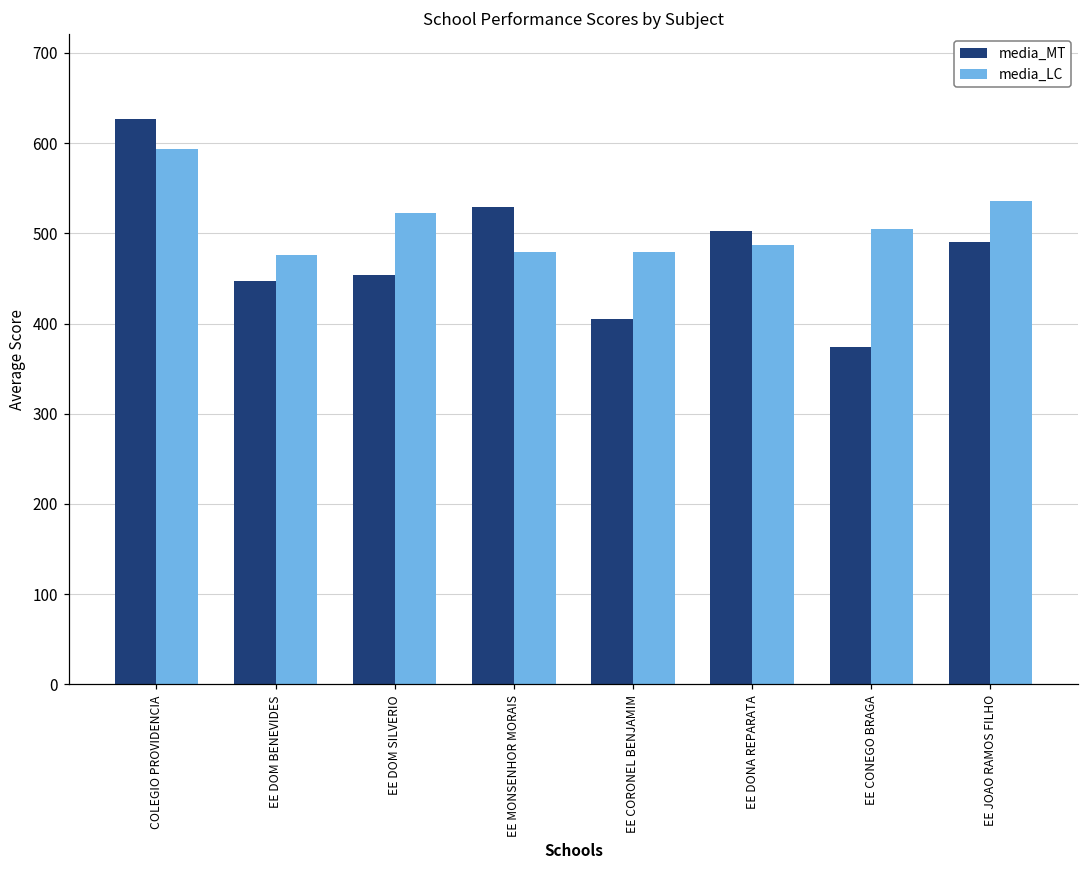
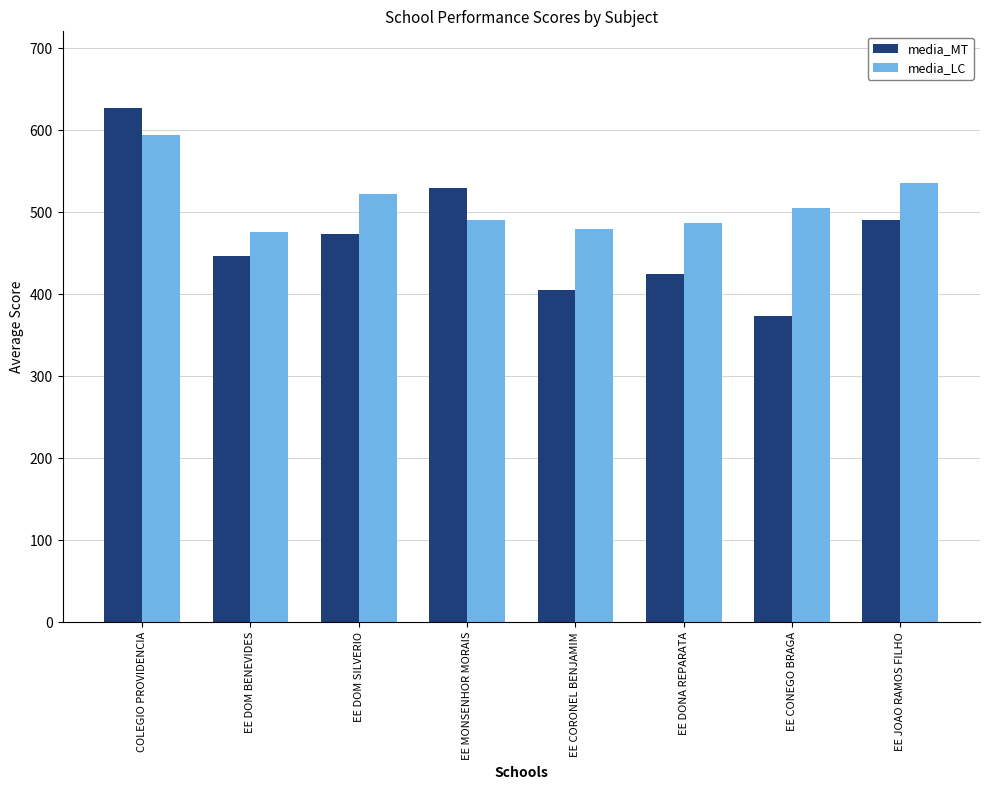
  {
    "media_MT": {
      "COLEGIO PROVIDENCIA": 630,
      "EE DOM BENEVIDES": 450,
-     "EE DOM SILVERIO": 450,
+     "EE DOM SILVERIO": 470,
      "EE MONSENHOR MORAIS": 530,
      "EE CORONEL BENJAMIM": 400,
-     "EE DONA REPARATA": 500,
+     "EE DONA REPARATA": 420,
      "EE CONEGO BRAGA": 370,
      "EE JOAO RAMOS FILHO": 490
    },
    "media_LC": {
      "COLEGIO PROVIDENCIA": 590,
      "EE DOM BENEVIDES": 480,
      "EE DOM SILVERIO": 520,
-     "EE MONSENHOR MORAIS": 480,
+     "EE MONSENHOR MORAIS": 490,
      "EE CORONEL BENJAMIM": 480,
      "EE DONA REPARATA": 490,
      "EE CONEGO BRAGA": 510,
      "EE JOAO RAMOS FILHO": 540
    }
  }
